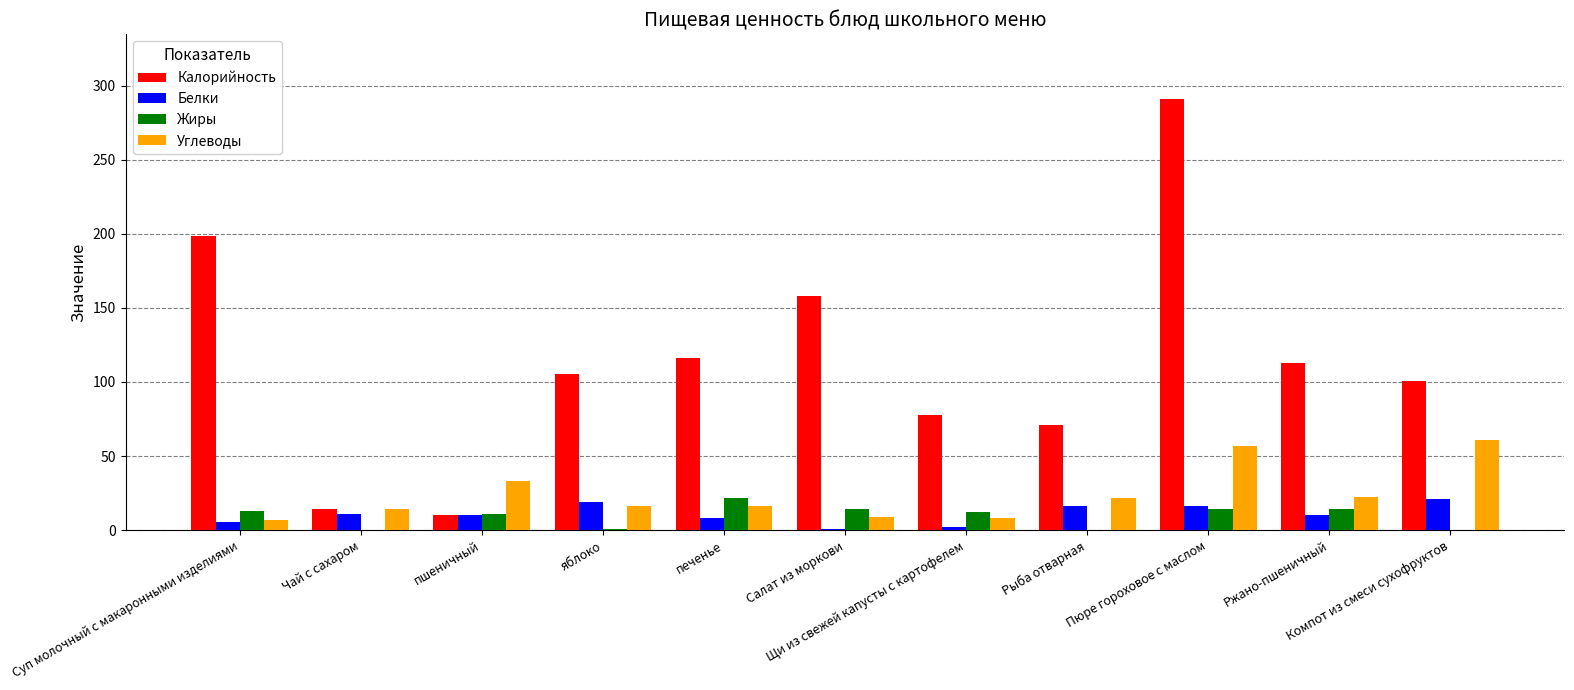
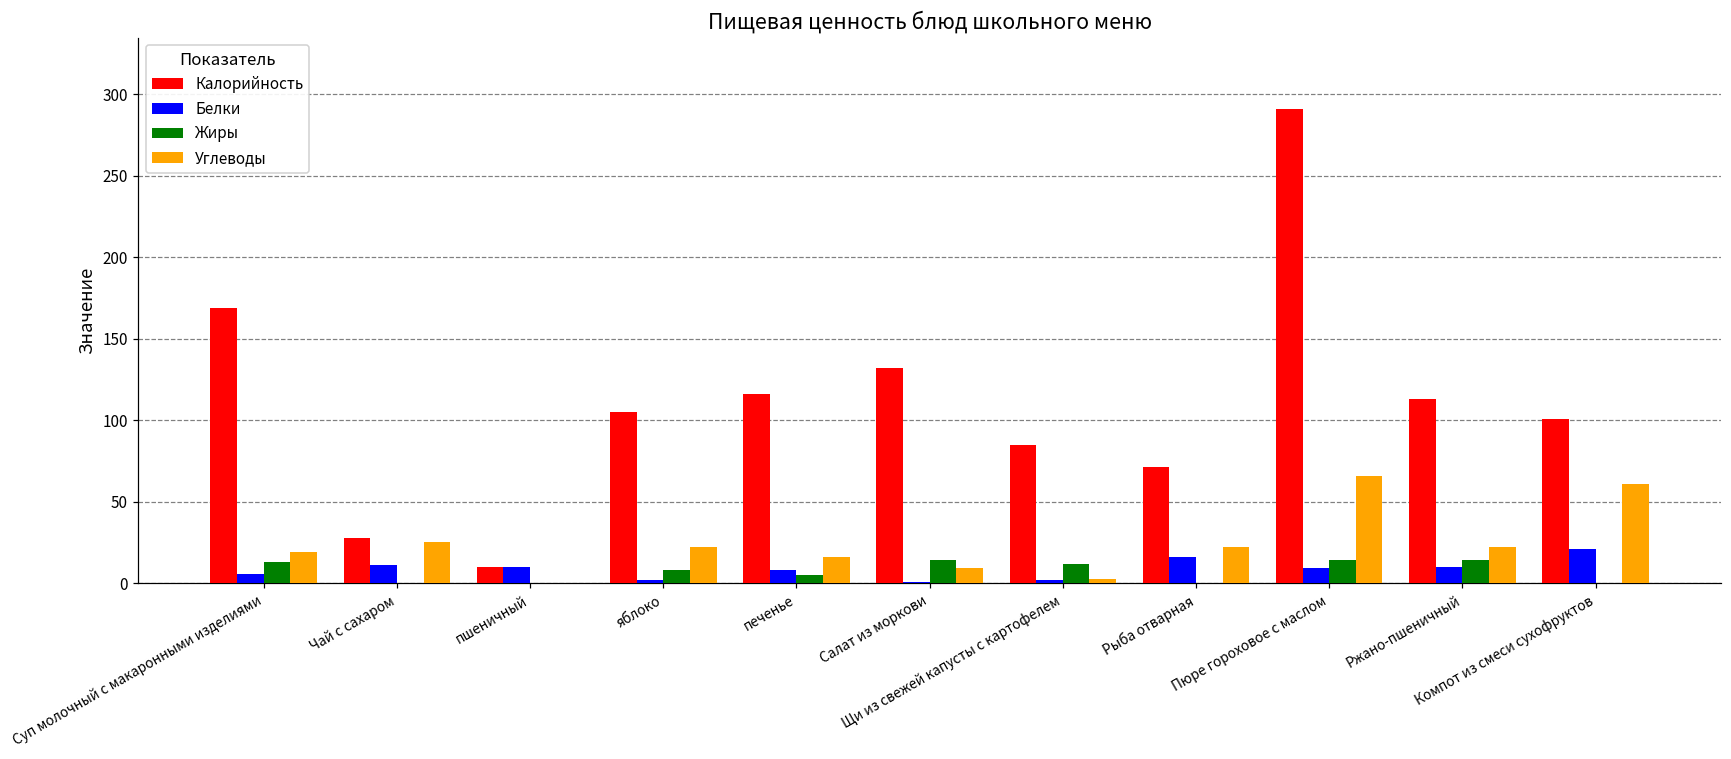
  {
    "Калорийность": {
-     "Суп молочный с макаронными изделиями": 198,
-     "Чай с сахаром": 14,
+     "Суп молочный с макаронными изделиями": 169,
+     "Чай с сахаром": 28,
      "пшеничный": 10,
      "яблоко": 105,
      "печенье": 116,
-     "Салат из моркови": 158,
-     "Щи из свежей капусты с картофелем": 78,
+     "Салат из моркови": 132,
+     "Щи из свежей капусты с картофелем": 85,
      "Рыба отварная": 71,
      "Пюре гороховое с маслом": 291,
      "Ржано-пшеничный": 113,
      "Компот из смеси сухофруктов": 101
    },
    "Белки": {
      "Суп молочный с макаронными изделиями": 6,
      "Чай с сахаром": 11,
      "пшеничный": 10,
-     "яблоко": 19,
+     "яблоко": 2,
      "печенье": 8,
      "Щи из свежей капусты с картофелем": 2,
      "Рыба отварная": 16,
-     "Пюре гороховое с маслом": 16,
+     "Пюре гороховое с маслом": 9,
      "Ржано-пшеничный": 10,
      "Компот из смеси сухофруктов": 21
    },
    "Жиры": {
      "Суп молочный с макаронными изделиями": 13,
      "Чай с сахаром": 0,
-     "пшеничный": 11,
-     "яблоко": 1,
-     "печенье": 22,
+     "пшеничный": 0,
+     "яблоко": 8,
+     "печенье": 5,
      "Салат из моркови": 14,
      "Щи из свежей капусты с картофелем": 12,
      "Рыба отварная": 0,
      "Пюре гороховое с маслом": 14,
      "Ржано-пшеничный": 14,
      "Компот из смеси сухофруктов": 0
    },
    "Углеводы": {
-     "Суп молочный с макаронными изделиями": 7,
-     "Чай с сахаром": 14,
-     "пшеничный": 33,
-     "яблоко": 16,
+     "Суп молочный с макаронными изделиями": 19,
+     "Чай с сахаром": 25,
+     "пшеничный": 0,
+     "яблоко": 22,
      "печенье": 16,
      "Салат из моркови": 9,
-     "Щи из свежей капусты с картофелем": 8,
+     "Щи из свежей капусты с картофелем": 3,
      "Рыба отварная": 22,
-     "Пюре гороховое с маслом": 57,
+     "Пюре гороховое с маслом": 66,
      "Ржано-пшеничный": 22,
      "Компот из смеси сухофруктов": 61
    }
  }
